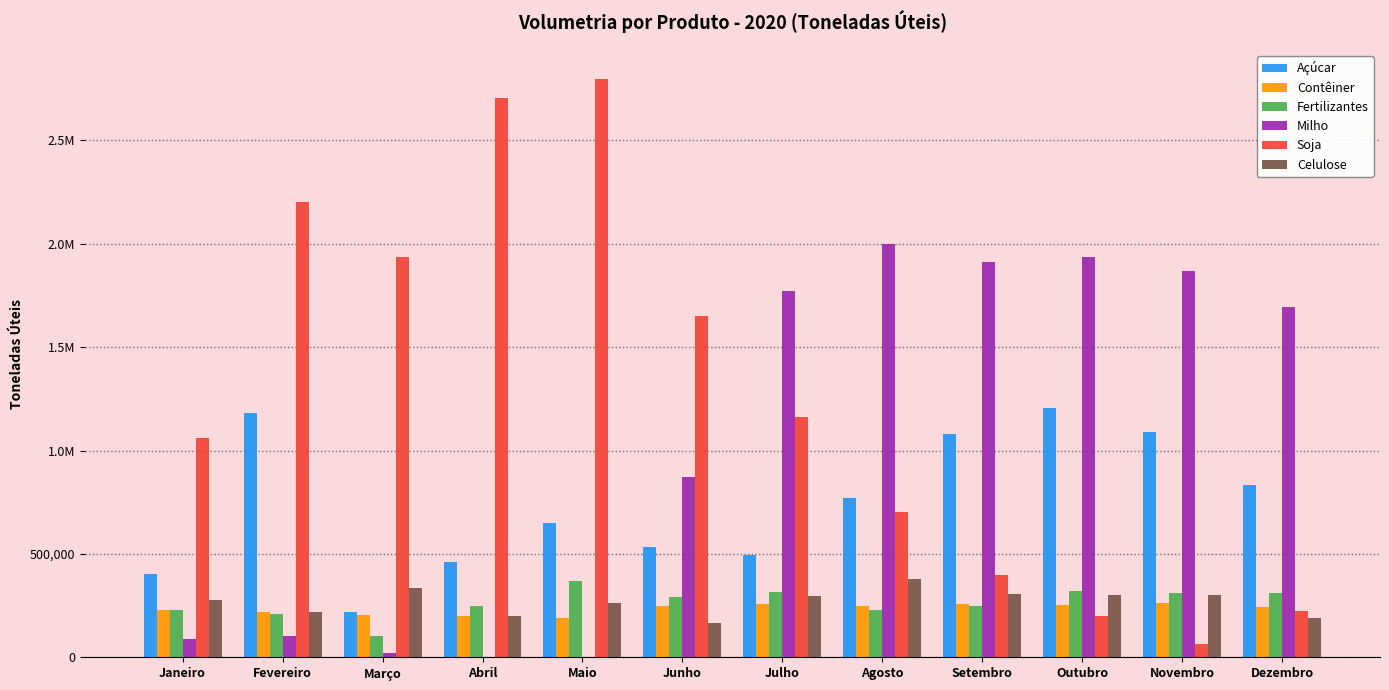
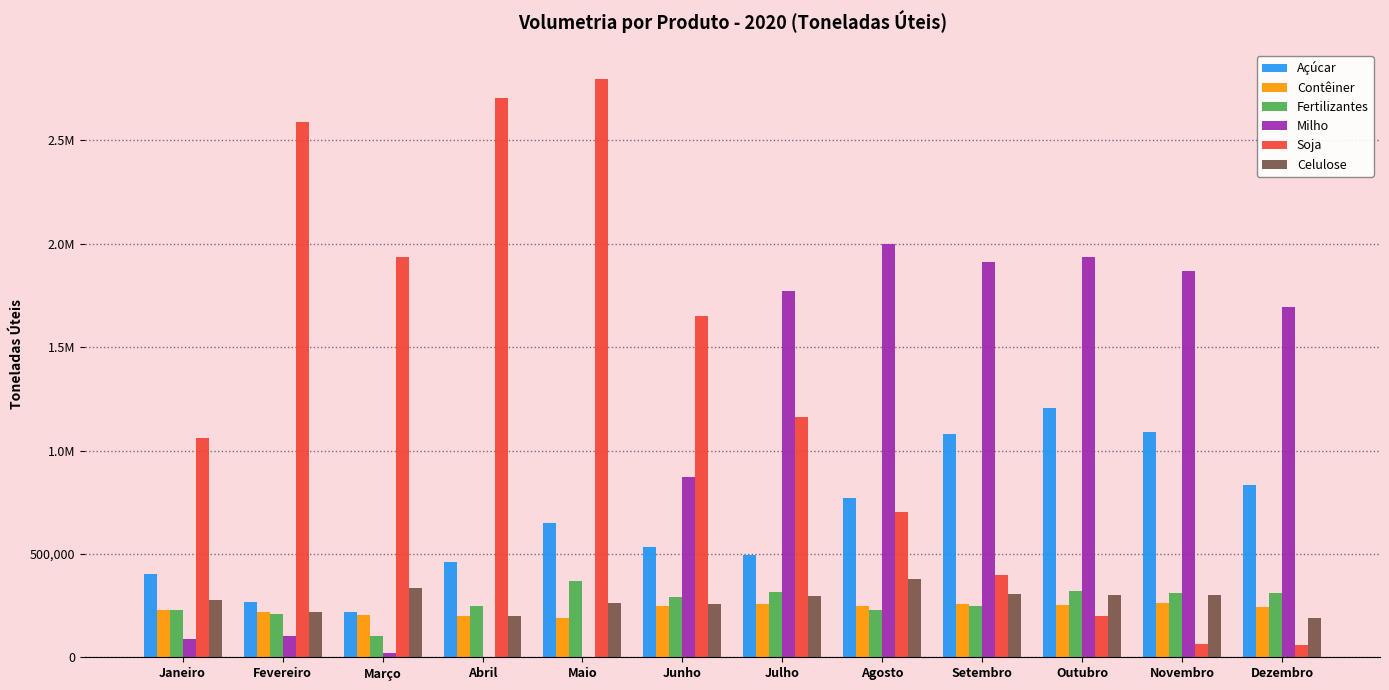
  {
    "Açúcar": {
      "Janeiro": "400,000",
-     "Fevereiro": "1,180,000",
+     "Fevereiro": "270,000",
      "Março": "220,000",
      "Abril": "460,000",
      "Maio": "650,000",
      "Junho": "540,000",
      "Julho": "500,000",
      "Agosto": "770,000",
      "Setembro": "1,080,000",
      "Outubro": "1,200,000",
      "Novembro": "1,090,000",
      "Dezembro": "830,000"
    },
    "Contêiner": {
      "Janeiro": "230,000",
      "Fevereiro": "220,000",
      "Março": "210,000",
      "Abril": "200,000",
      "Maio": "190,000",
      "Junho": "250,000",
      "Julho": "260,000",
      "Agosto": "250,000",
      "Setembro": "260,000",
      "Outubro": "250,000",
      "Novembro": "260,000",
      "Dezembro": "240,000"
    },
    "Fertilizantes": {
      "Janeiro": "230,000",
      "Fevereiro": "210,000",
      "Março": "100,000",
      "Abril": "250,000",
      "Maio": "370,000",
      "Junho": "290,000",
      "Julho": "310,000",
      "Agosto": "230,000",
      "Setembro": "250,000",
      "Outubro": "320,000",
      "Novembro": "310,000",
      "Dezembro": "310,000"
    },
    "Milho": {
      "Janeiro": "90,000",
      "Fevereiro": "100,000",
      "Março": "20,000",
      "Abril": "0",
      "Junho": "870,000",
      "Julho": "1,770,000",
      "Agosto": "2,000,000",
      "Setembro": "1,910,000",
      "Outubro": "1,930,000",
      "Novembro": "1,870,000",
      "Dezembro": "1,700,000"
    },
    "Soja": {
      "Janeiro": "1,060,000",
-     "Fevereiro": "2,200,000",
+     "Fevereiro": "2,590,000",
      "Março": "1,940,000",
      "Abril": "2,700,000",
      "Maio": "2,800,000",
      "Junho": "1,650,000",
      "Julho": "1,160,000",
      "Agosto": "700,000",
      "Setembro": "400,000",
      "Outubro": "200,000",
      "Novembro": "60,000",
-     "Dezembro": "220,000"
+     "Dezembro": "60,000"
    },
    "Celulose": {
      "Janeiro": "280,000",
      "Fevereiro": "220,000",
      "Março": "340,000",
      "Abril": "200,000",
      "Maio": "260,000",
-     "Junho": "170,000",
+     "Junho": "260,000",
      "Julho": "300,000",
      "Agosto": "380,000",
      "Setembro": "310,000",
      "Outubro": "300,000",
      "Novembro": "300,000",
      "Dezembro": "190,000"
    }
  }
